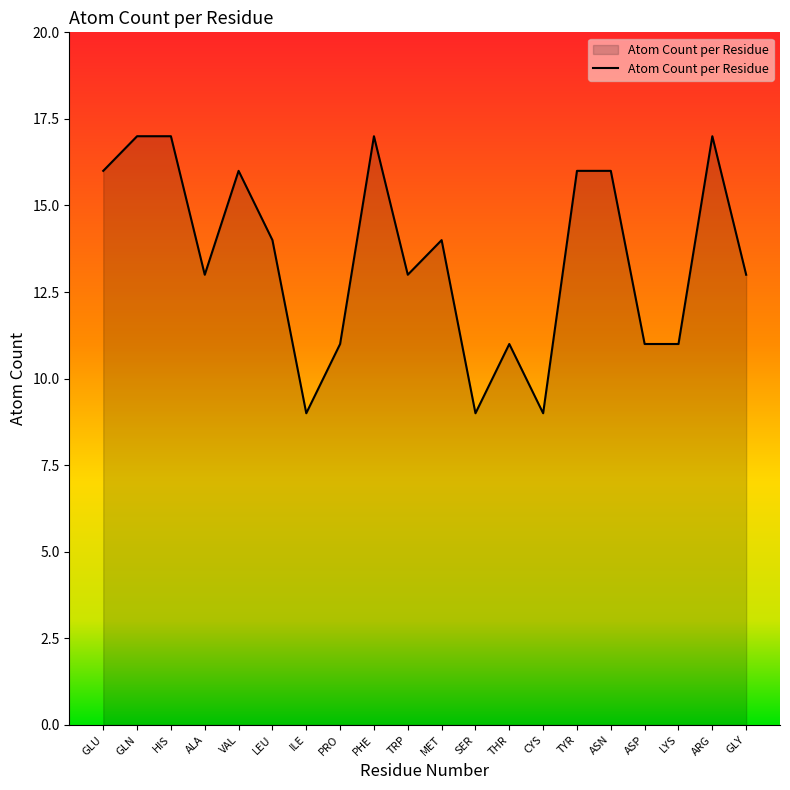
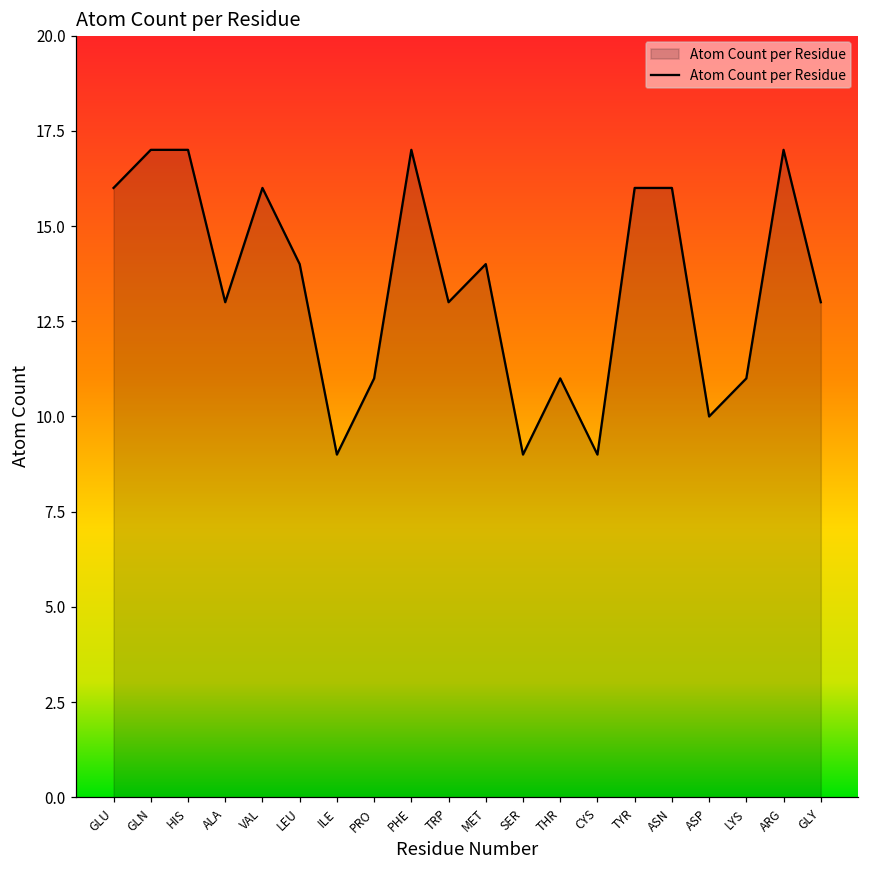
  {
    "GLU": 16,
    "GLN": 17,
    "HIS": 17,
    "ALA": 13,
    "VAL": 16,
    "LEU": 14,
    "ILE": 9,
    "PRO": 11,
    "PHE": 17,
    "TRP": 13,
    "MET": 14,
    "SER": 9,
    "THR": 11,
    "CYS": 9,
    "TYR": 16,
    "ASN": 16,
-   "ASP": 11,
+   "ASP": 10,
    "LYS": 11,
    "ARG": 17,
    "GLY": 13
  }
